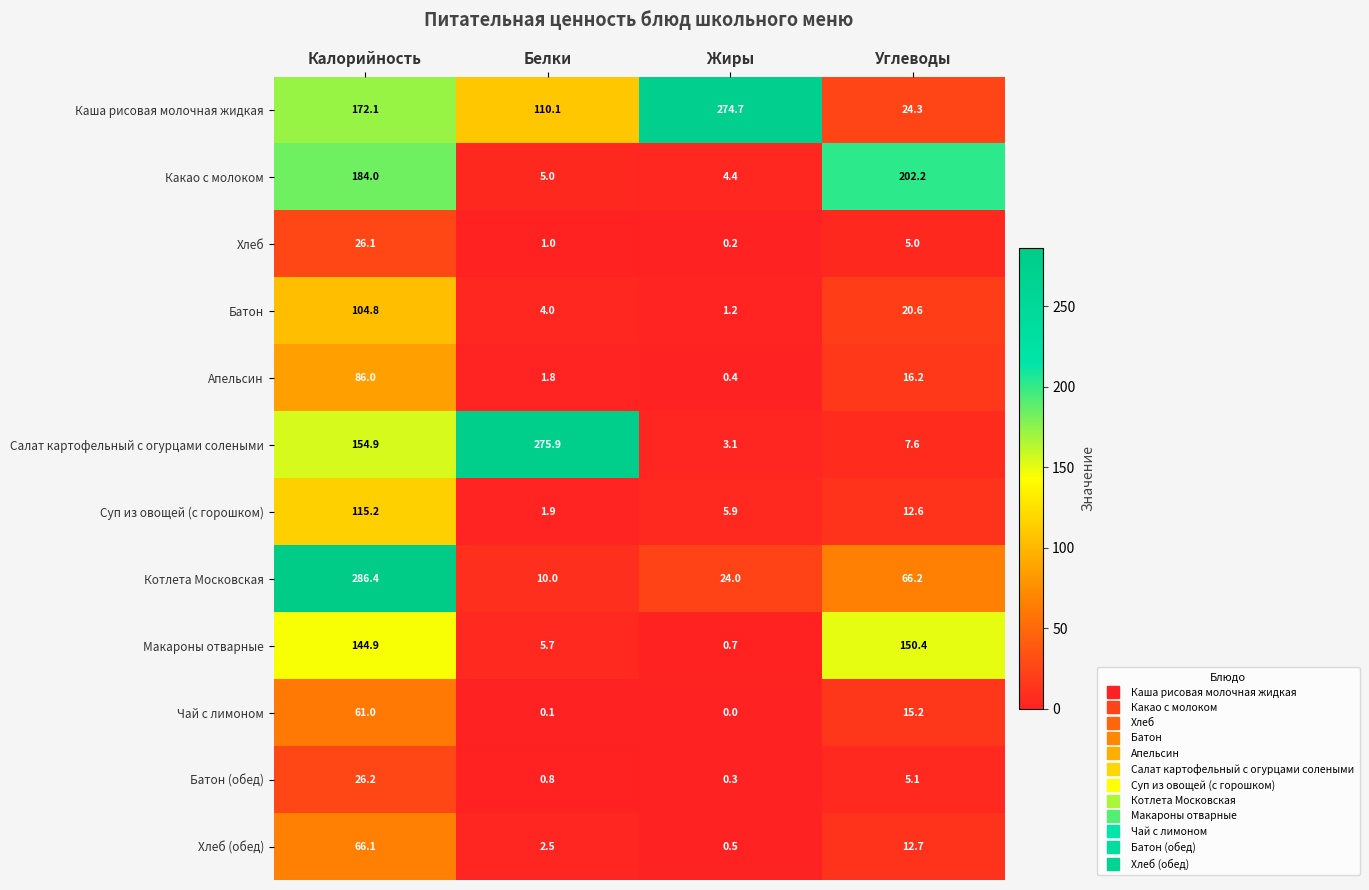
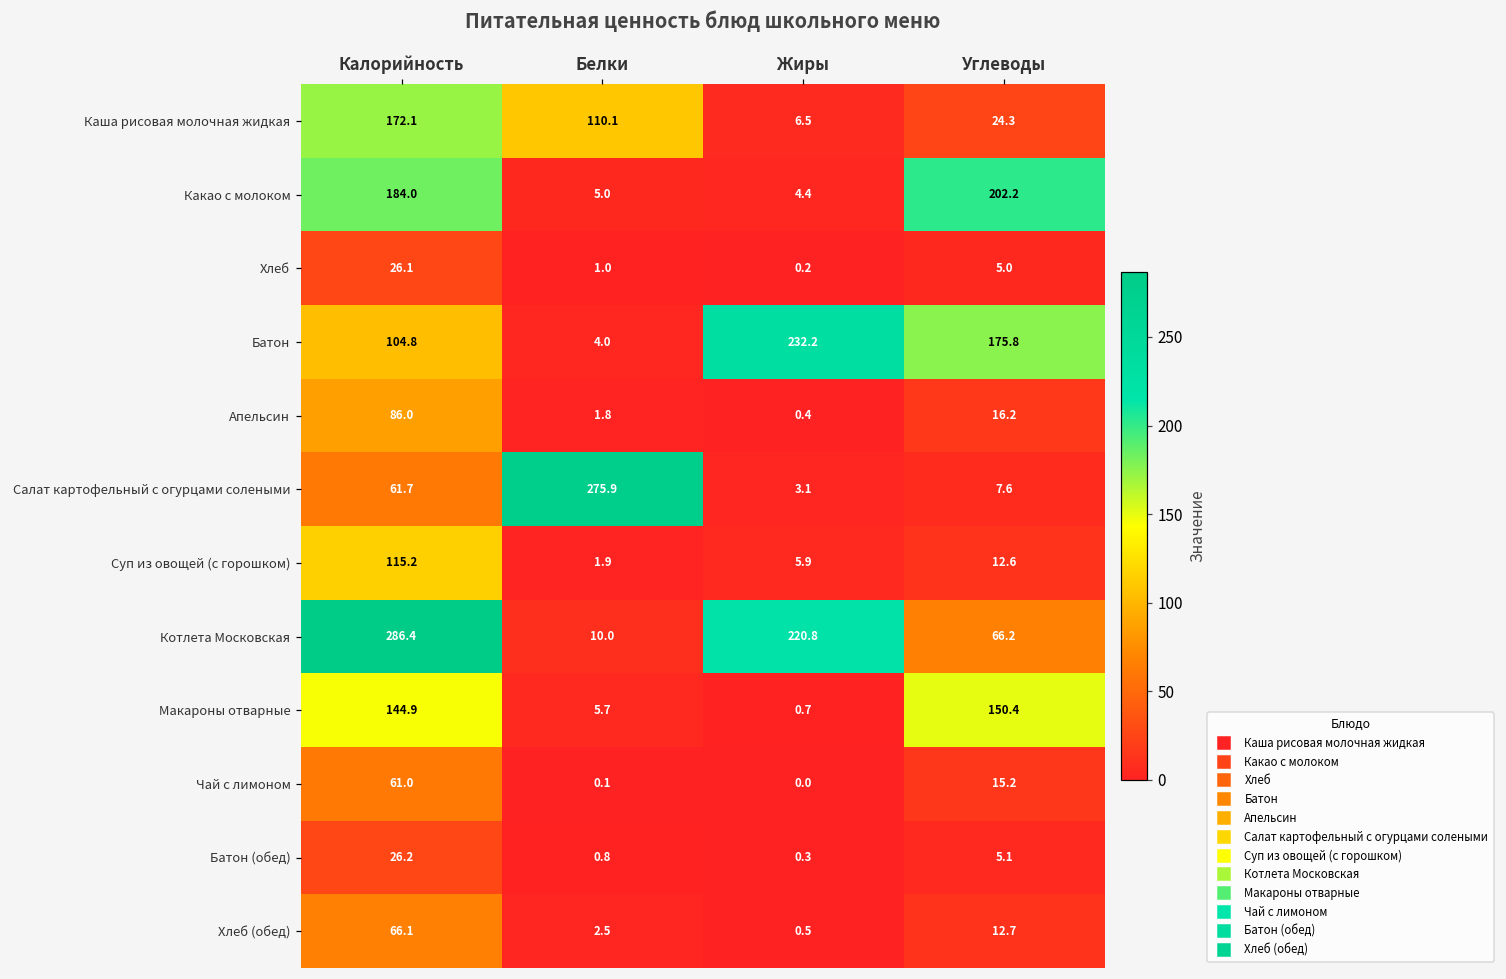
  {
    "Каша рисовая молочная жидкая": {
      "Калорийность": 172.1,
      "Белки": 110.1,
-     "Жиры": 274.7,
+     "Жиры": 6.5,
      "Углеводы": 24.3
    },
    "Какао с молоком": {
      "Калорийность": 184.0,
      "Белки": 5.0,
      "Жиры": 4.4,
      "Углеводы": 202.2
    },
    "Хлеб": {
      "Калорийность": 26.1,
      "Белки": 1.0,
      "Жиры": 0.2,
      "Углеводы": 5.0
    },
    "Батон": {
      "Калорийность": 104.8,
      "Белки": 4.0,
-     "Жиры": 1.2,
-     "Углеводы": 20.6
+     "Жиры": 232.2,
+     "Углеводы": 175.8
    },
    "Апельсин": {
      "Калорийность": 86.0,
      "Белки": 1.8,
      "Жиры": 0.4,
      "Углеводы": 16.2
    },
    "Салат картофельный с огурцами солеными": {
-     "Калорийность": 154.9,
+     "Калорийность": 61.7,
      "Белки": 275.9,
      "Жиры": 3.1,
      "Углеводы": 7.6
    },
    "Суп из овощей (с горошком)": {
      "Калорийность": 115.2,
      "Белки": 1.9,
      "Жиры": 5.9,
      "Углеводы": 12.6
    },
    "Котлета Московская": {
      "Калорийность": 286.4,
      "Белки": 10.0,
-     "Жиры": 24.0,
+     "Жиры": 220.8,
      "Углеводы": 66.2
    },
    "Макароны отварные": {
      "Калорийность": 144.9,
      "Белки": 5.7,
      "Жиры": 0.7,
      "Углеводы": 150.4
    },
    "Чай с лимоном": {
      "Калорийность": 61.0,
      "Белки": 0.1,
      "Жиры": 0.0,
      "Углеводы": 15.2
    },
    "Батон (обед)": {
      "Калорийность": 26.2,
      "Белки": 0.8,
      "Жиры": 0.3,
      "Углеводы": 5.1
    },
    "Хлеб (обед)": {
      "Калорийность": 66.1,
      "Белки": 2.5,
      "Жиры": 0.5,
      "Углеводы": 12.7
    }
  }
